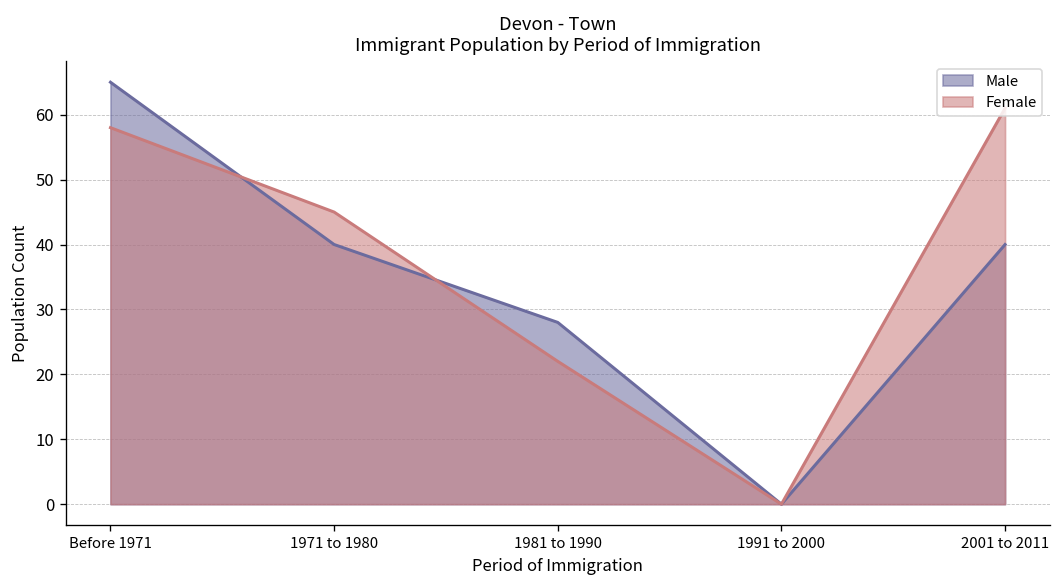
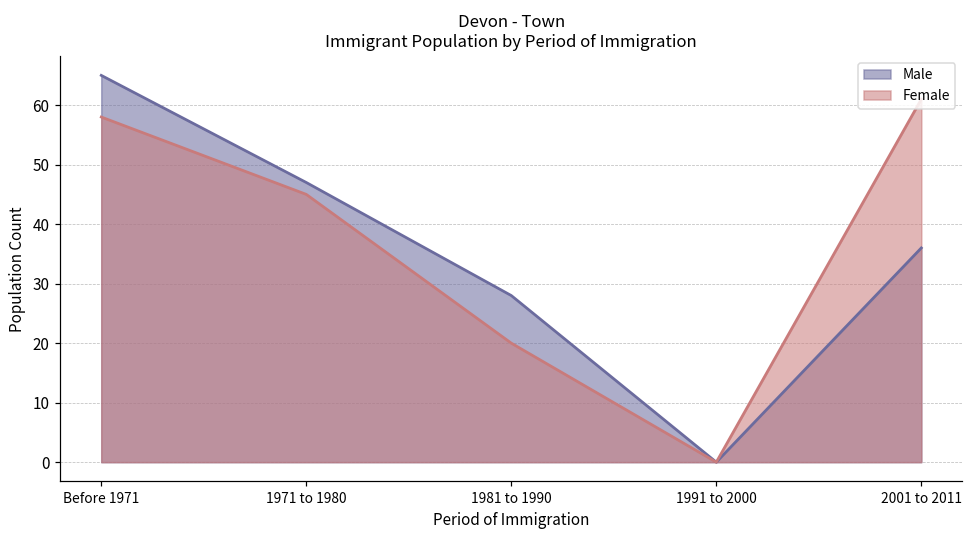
  {
    "Male": {
      "Before 1971": 65,
-     "1971 to 1980": 40,
+     "1971 to 1980": 47,
      "1981 to 1990": 28,
-     "2001 to 2011": 40
+     "2001 to 2011": 36
    },
    "Female": {
      "Before 1971": 58,
      "1971 to 1980": 45,
-     "1981 to 1990": 22
+     "1981 to 1990": 20
    }
  }
